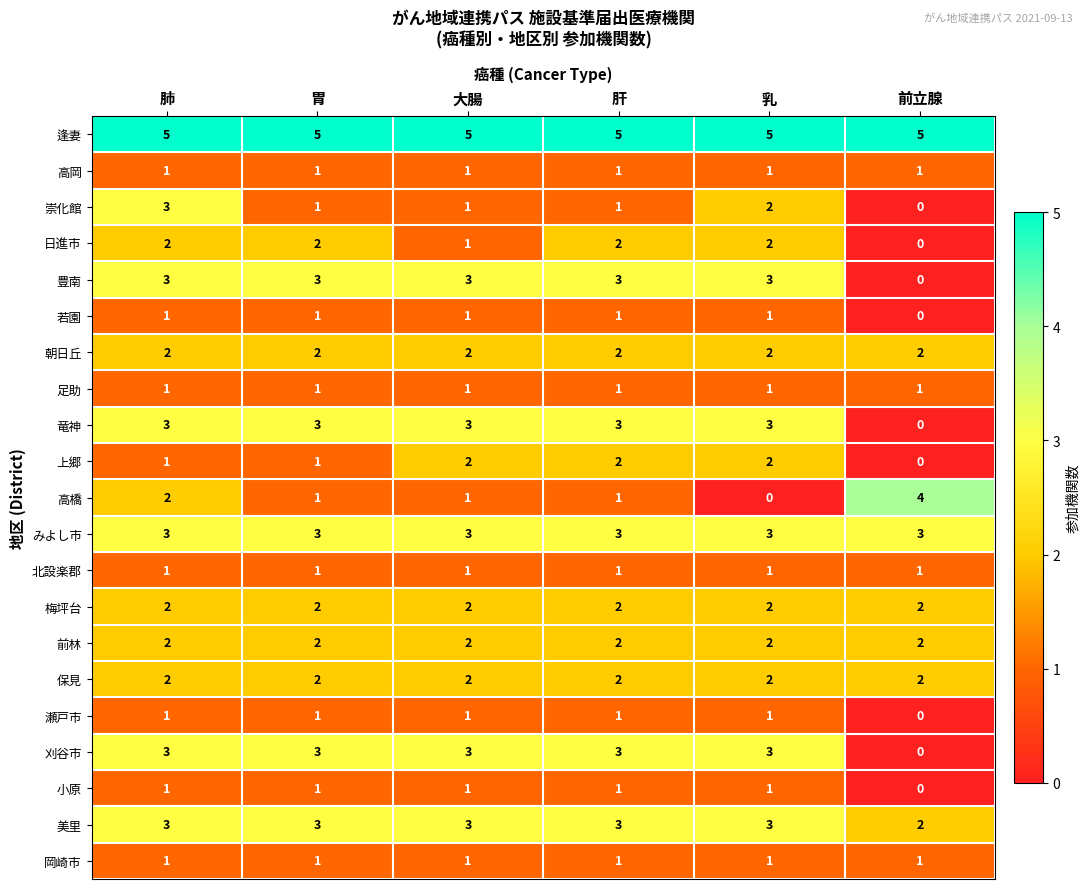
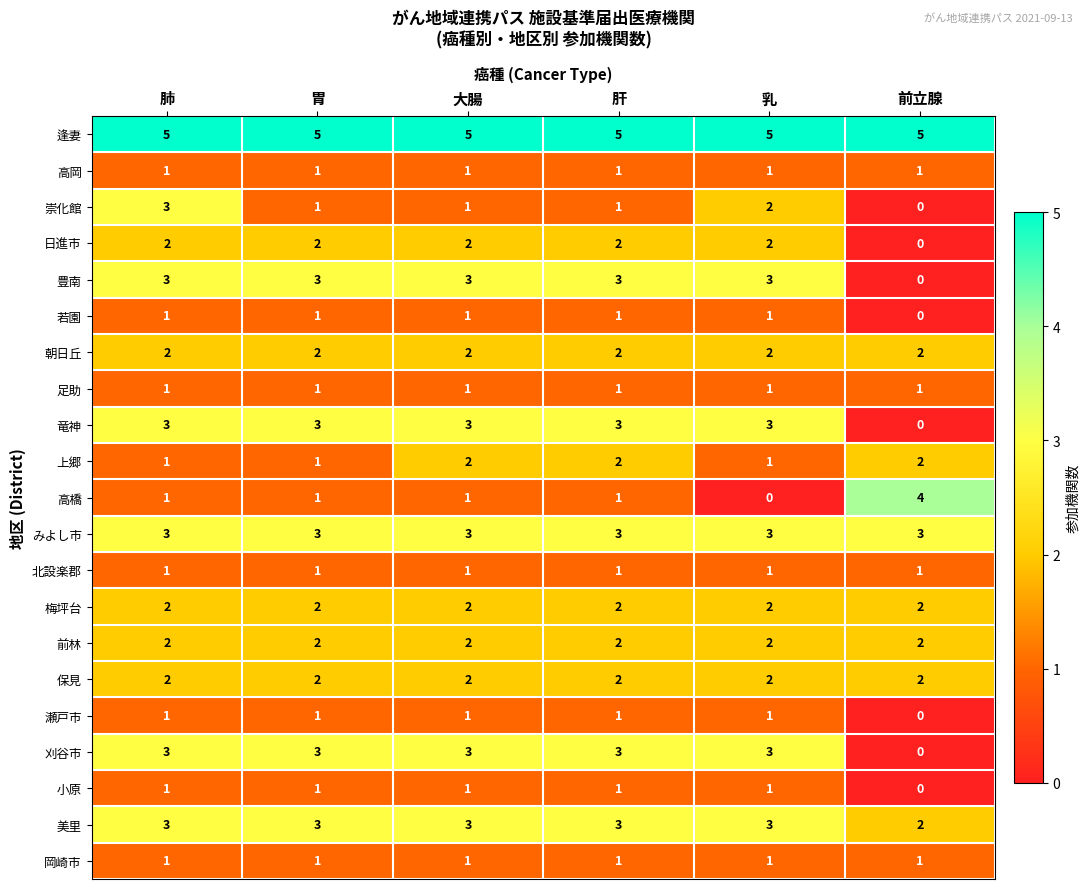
  {
    "逢妻": {
      "肺": 5,
      "胃": 5,
      "大腸": 5,
      "肝": 5,
      "乳": 5,
      "前立腺": 5
    },
    "高岡": {
      "肺": 1,
      "胃": 1,
      "大腸": 1,
      "肝": 1,
      "乳": 1,
      "前立腺": 1
    },
    "崇化館": {
      "肺": 3,
      "胃": 1,
      "大腸": 1,
      "肝": 1,
      "乳": 2,
      "前立腺": 0
    },
    "日進市": {
      "肺": 2,
      "胃": 2,
-     "大腸": 1,
+     "大腸": 2,
      "肝": 2,
      "乳": 2,
      "前立腺": 0
    },
    "豊南": {
      "肺": 3,
      "胃": 3,
      "大腸": 3,
      "肝": 3,
      "乳": 3,
      "前立腺": 0
    },
    "若園": {
      "肺": 1,
      "胃": 1,
      "大腸": 1,
      "肝": 1,
      "乳": 1,
      "前立腺": 0
    },
    "朝日丘": {
      "肺": 2,
      "胃": 2,
      "大腸": 2,
      "肝": 2,
      "乳": 2,
      "前立腺": 2
    },
    "足助": {
      "肺": 1,
      "胃": 1,
      "大腸": 1,
      "肝": 1,
      "乳": 1,
      "前立腺": 1
    },
    "竜神": {
      "肺": 3,
      "胃": 3,
      "大腸": 3,
      "肝": 3,
      "乳": 3,
      "前立腺": 0
    },
    "上郷": {
      "肺": 1,
      "胃": 1,
      "大腸": 2,
      "肝": 2,
-     "乳": 2,
-     "前立腺": 0
+     "乳": 1,
+     "前立腺": 2
    },
    "高橋": {
-     "肺": 2,
+     "肺": 1,
      "胃": 1,
      "大腸": 1,
      "肝": 1,
      "乳": 0,
      "前立腺": 4
    },
    "みよし市": {
      "肺": 3,
      "胃": 3,
      "大腸": 3,
      "肝": 3,
      "乳": 3,
      "前立腺": 3
    },
    "北設楽郡": {
      "肺": 1,
      "胃": 1,
      "大腸": 1,
      "肝": 1,
      "乳": 1,
      "前立腺": 1
    },
    "梅坪台": {
      "肺": 2,
      "胃": 2,
      "大腸": 2,
      "肝": 2,
      "乳": 2,
      "前立腺": 2
    },
    "前林": {
      "肺": 2,
      "胃": 2,
      "大腸": 2,
      "肝": 2,
      "乳": 2,
      "前立腺": 2
    },
    "保見": {
      "肺": 2,
      "胃": 2,
      "大腸": 2,
      "肝": 2,
      "乳": 2,
      "前立腺": 2
    },
    "瀬戸市": {
      "肺": 1,
      "胃": 1,
      "大腸": 1,
      "肝": 1,
      "乳": 1,
      "前立腺": 0
    },
    "刈谷市": {
      "肺": 3,
      "胃": 3,
      "大腸": 3,
      "肝": 3,
      "乳": 3,
      "前立腺": 0
    },
    "小原": {
      "肺": 1,
      "胃": 1,
      "大腸": 1,
      "肝": 1,
      "乳": 1,
      "前立腺": 0
    },
    "美里": {
      "肺": 3,
      "胃": 3,
      "大腸": 3,
      "肝": 3,
      "乳": 3,
      "前立腺": 2
    },
    "岡崎市": {
      "肺": 1,
      "胃": 1,
      "大腸": 1,
      "肝": 1,
      "乳": 1,
      "前立腺": 1
    }
  }
